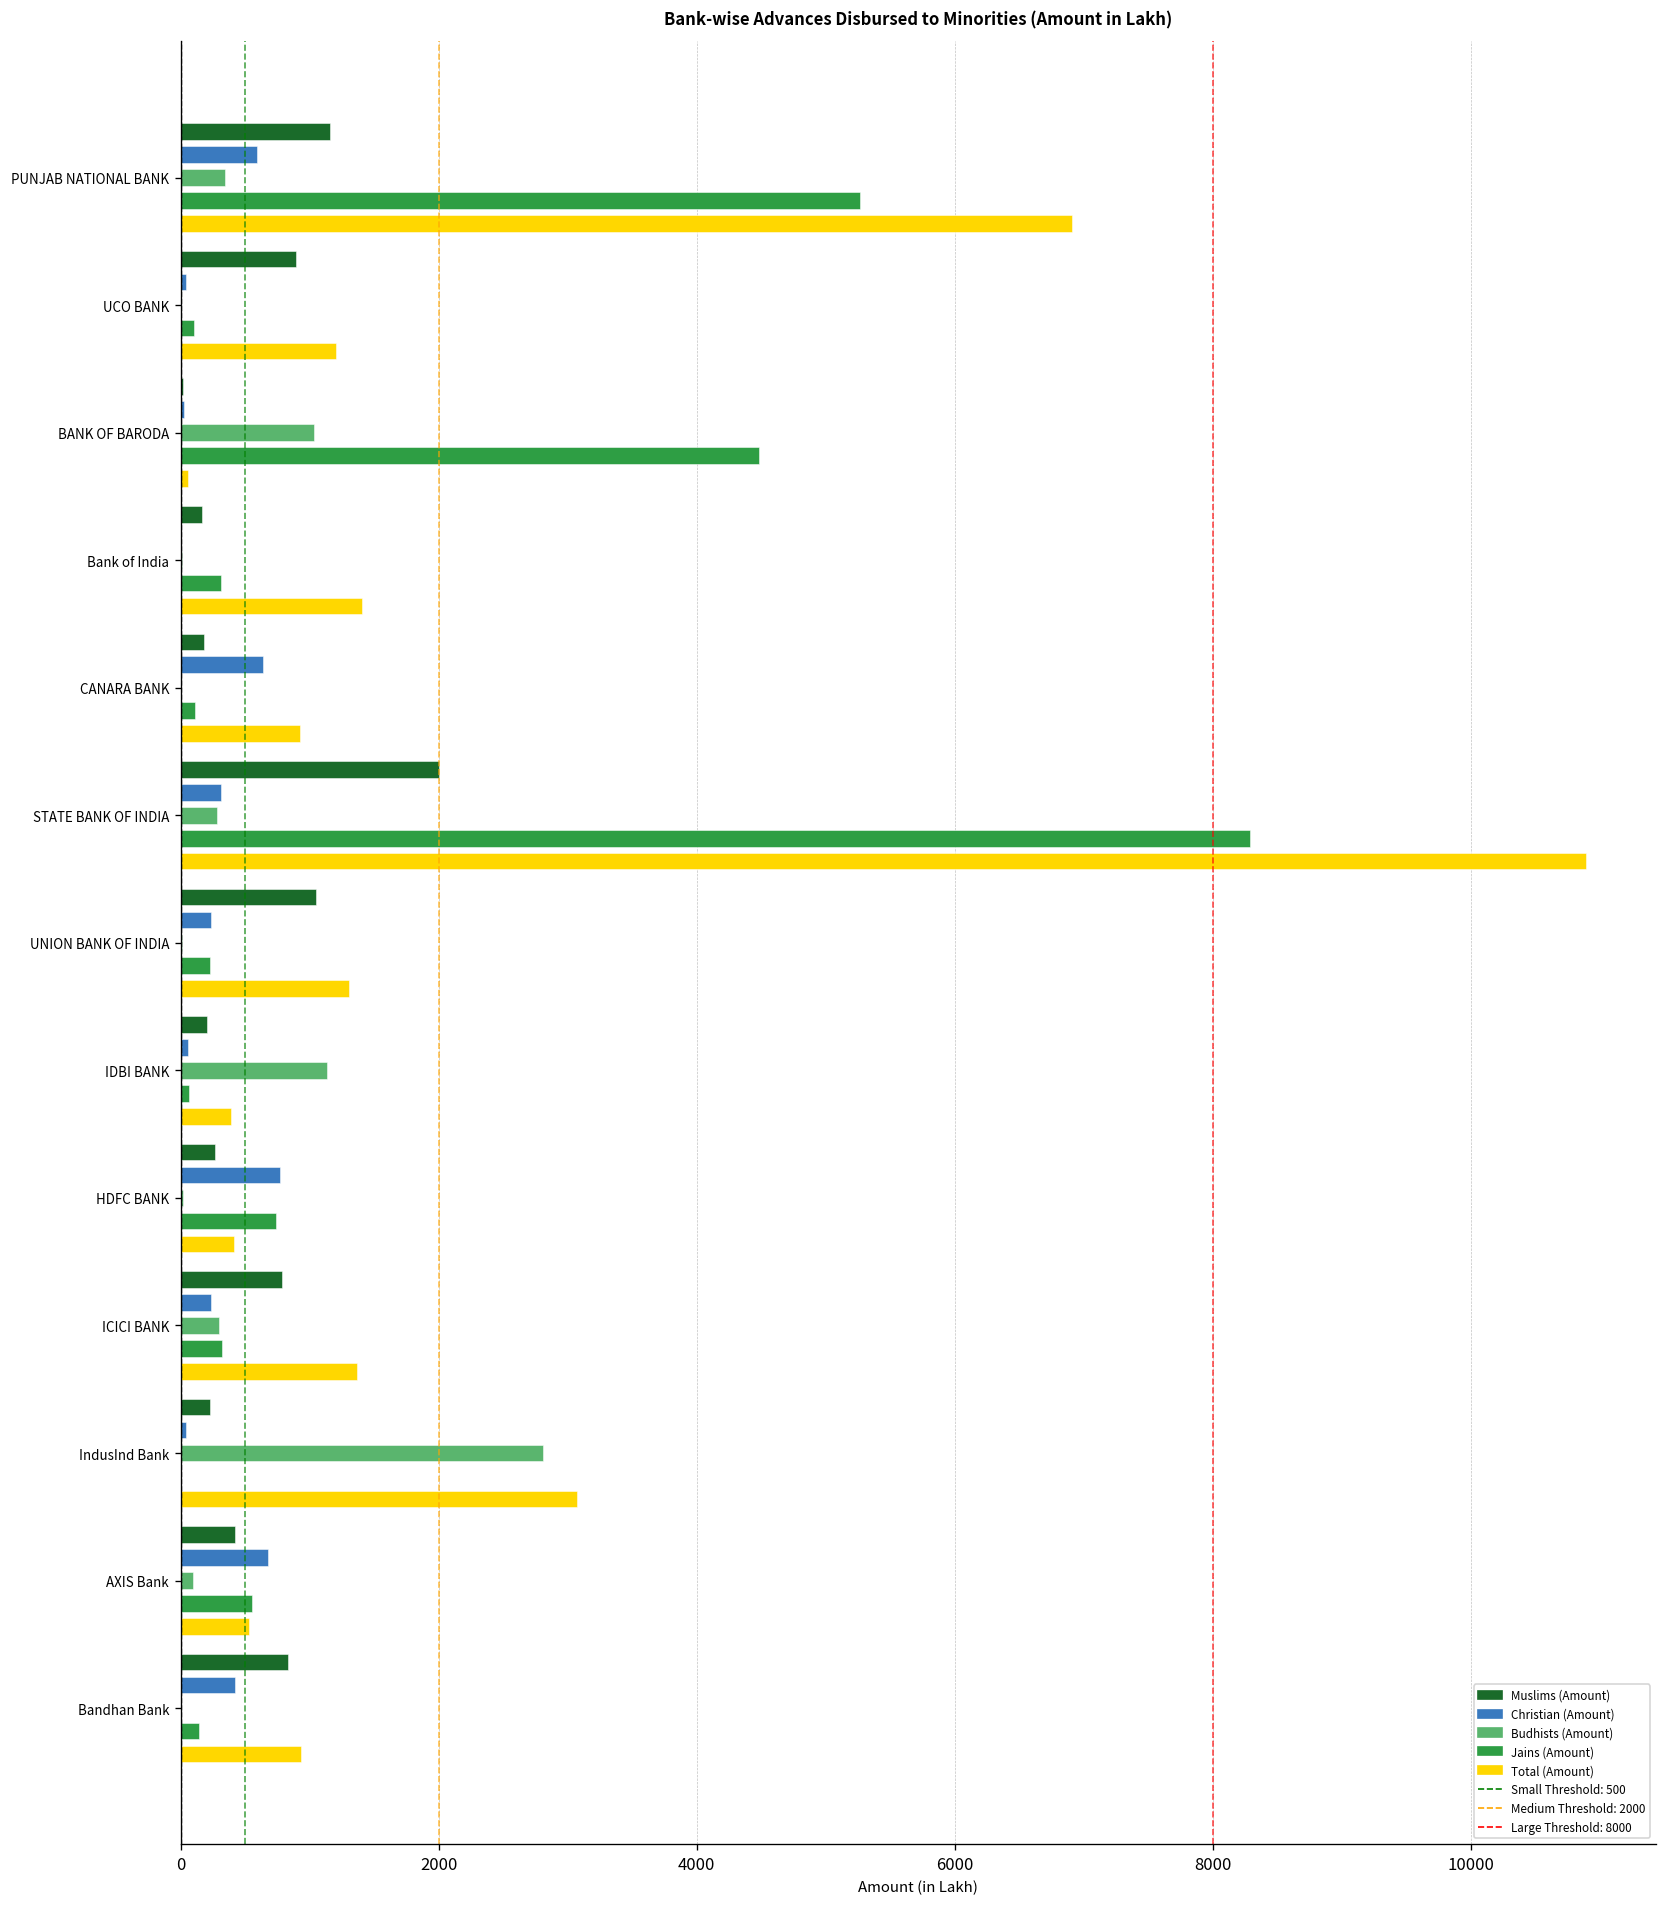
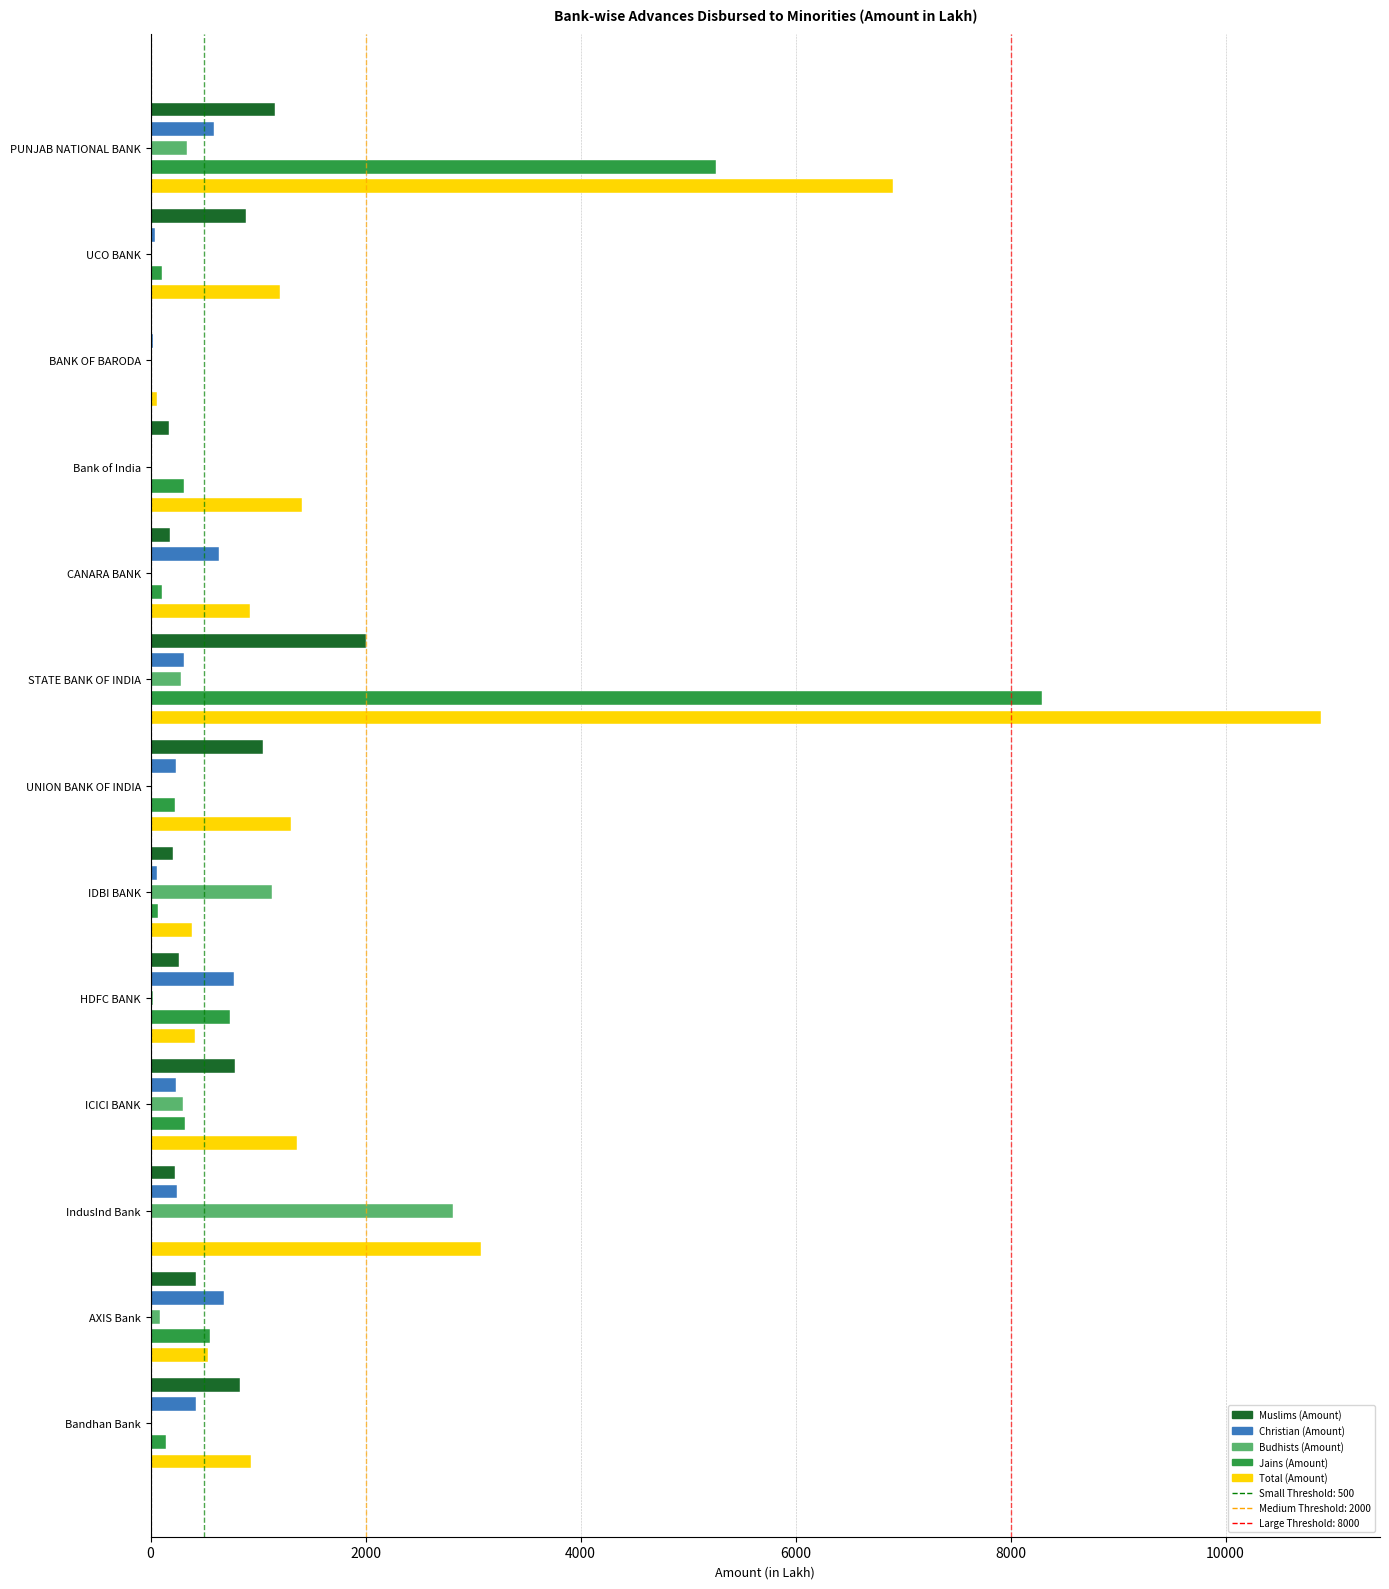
  {
    "Muslims (Amount)": {
      "PUNJAB NATIONAL BANK": 1160,
      "UCO BANK": 890,
      "Bank of India": 170,
      "CANARA BANK": 180,
      "STATE BANK OF INDIA": 2010,
      "UNION BANK OF INDIA": 1050,
      "IDBI BANK": 210,
      "HDFC BANK": 260,
      "ICICI BANK": 790,
      "IndusInd Bank": 220,
      "AXIS Bank": 420,
      "Bandhan Bank": 830
    },
    "Christian (Amount)": {
      "PUNJAB NATIONAL BANK": 590,
      "UCO BANK": 40,
      "BANK OF BARODA": 30,
      "CANARA BANK": 630,
      "STATE BANK OF INDIA": 320,
      "UNION BANK OF INDIA": 230,
      "IDBI BANK": 60,
      "HDFC BANK": 770,
      "ICICI BANK": 240,
-     "IndusInd Bank": 40,
+     "IndusInd Bank": 240,
      "AXIS Bank": 680,
      "Bandhan Bank": 420
    },
    "Budhists (Amount)": {
      "PUNJAB NATIONAL BANK": 340,
      "UCO BANK": 0,
-     "BANK OF BARODA": 1030,
+     "BANK OF BARODA": 0,
      "STATE BANK OF INDIA": 280,
      "IDBI BANK": 1130,
      "ICICI BANK": 300,
      "IndusInd Bank": 2810,
      "AXIS Bank": 90
    },
    "Jains (Amount)": {
      "PUNJAB NATIONAL BANK": 5260,
      "UCO BANK": 100,
-     "BANK OF BARODA": 4480,
+     "BANK OF BARODA": 10,
      "Bank of India": 310,
      "CANARA BANK": 110,
      "STATE BANK OF INDIA": 8290,
      "UNION BANK OF INDIA": 230,
      "IDBI BANK": 70,
      "HDFC BANK": 740,
      "ICICI BANK": 320,
      "IndusInd Bank": 0,
      "AXIS Bank": 550,
      "Bandhan Bank": 140
    },
    "Total (Amount)": {
      "PUNJAB NATIONAL BANK": 6910,
      "UCO BANK": 1200,
      "BANK OF BARODA": 60,
      "Bank of India": 1410,
      "CANARA BANK": 930,
      "STATE BANK OF INDIA": 10890,
      "UNION BANK OF INDIA": 1310,
      "IDBI BANK": 390,
      "HDFC BANK": 410,
      "ICICI BANK": 1370,
      "IndusInd Bank": 3080,
      "AXIS Bank": 530,
      "Bandhan Bank": 930
    }
  }
